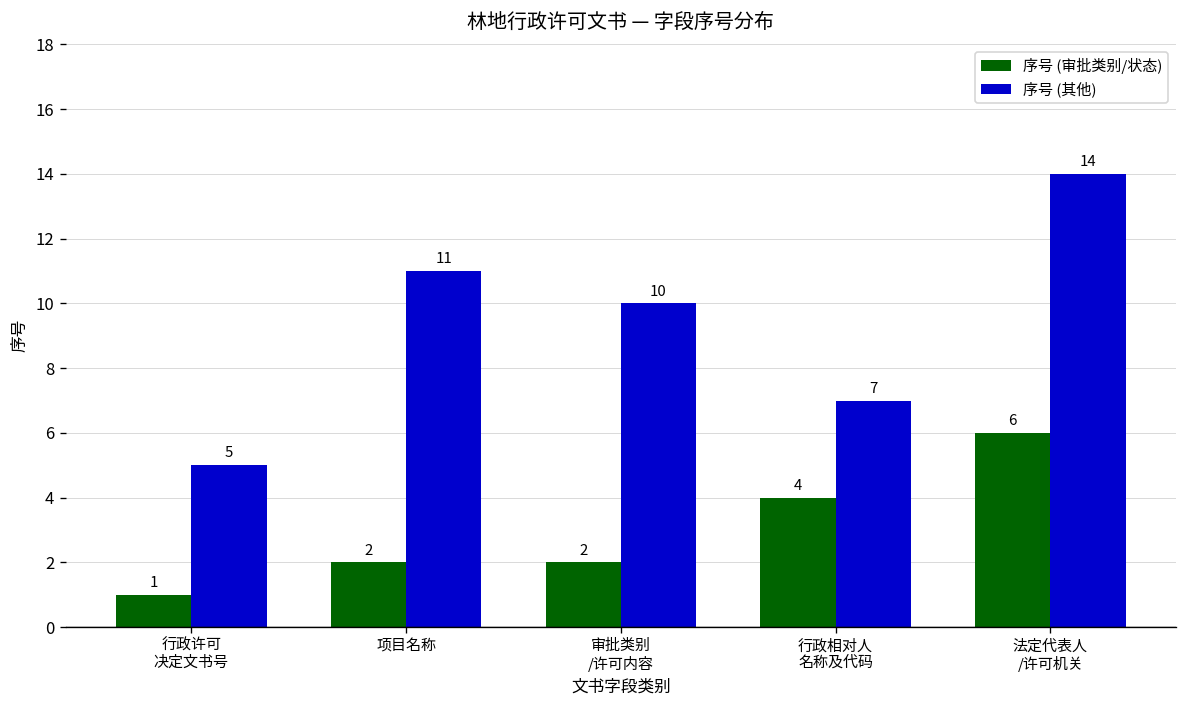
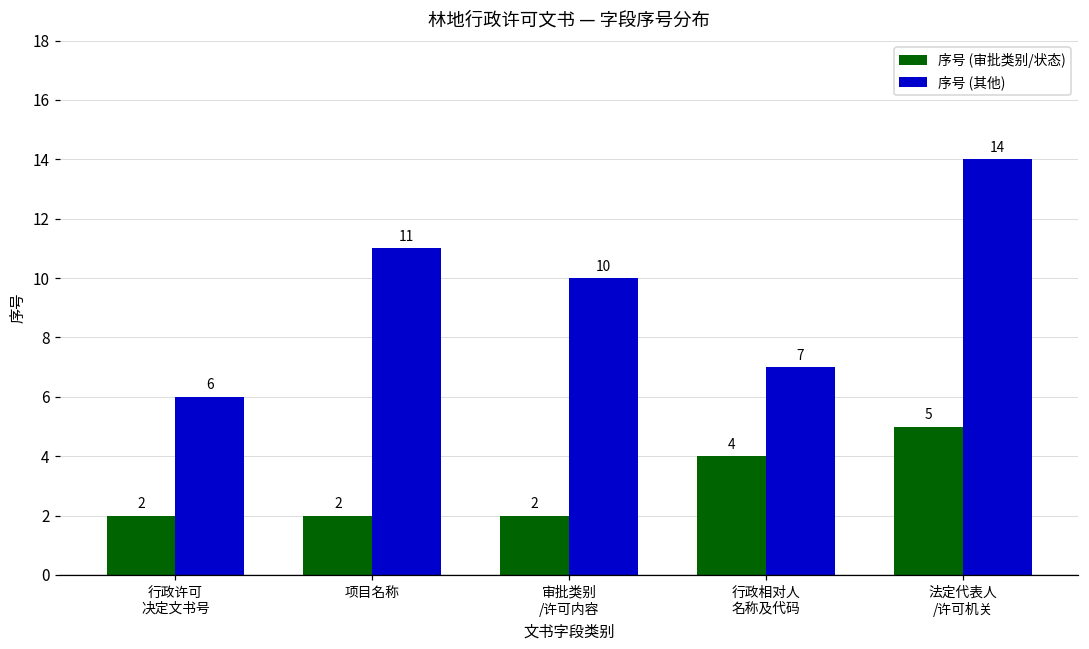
  {
    "序号 (审批类别/状态)": {
-     "行政许可 决定文书号": 1,
+     "行政许可 决定文书号": 2,
      "项目名称": 2,
      "审批类别 /许可内容": 2,
      "行政相对人 名称及代码": 4,
-     "法定代表人 /许可机关": 6
+     "法定代表人 /许可机关": 5
    },
    "序号 (其他)": {
-     "行政许可 决定文书号": 5,
+     "行政许可 决定文书号": 6,
      "项目名称": 11,
      "审批类别 /许可内容": 10,
      "行政相对人 名称及代码": 7,
      "法定代表人 /许可机关": 14
    }
  }
